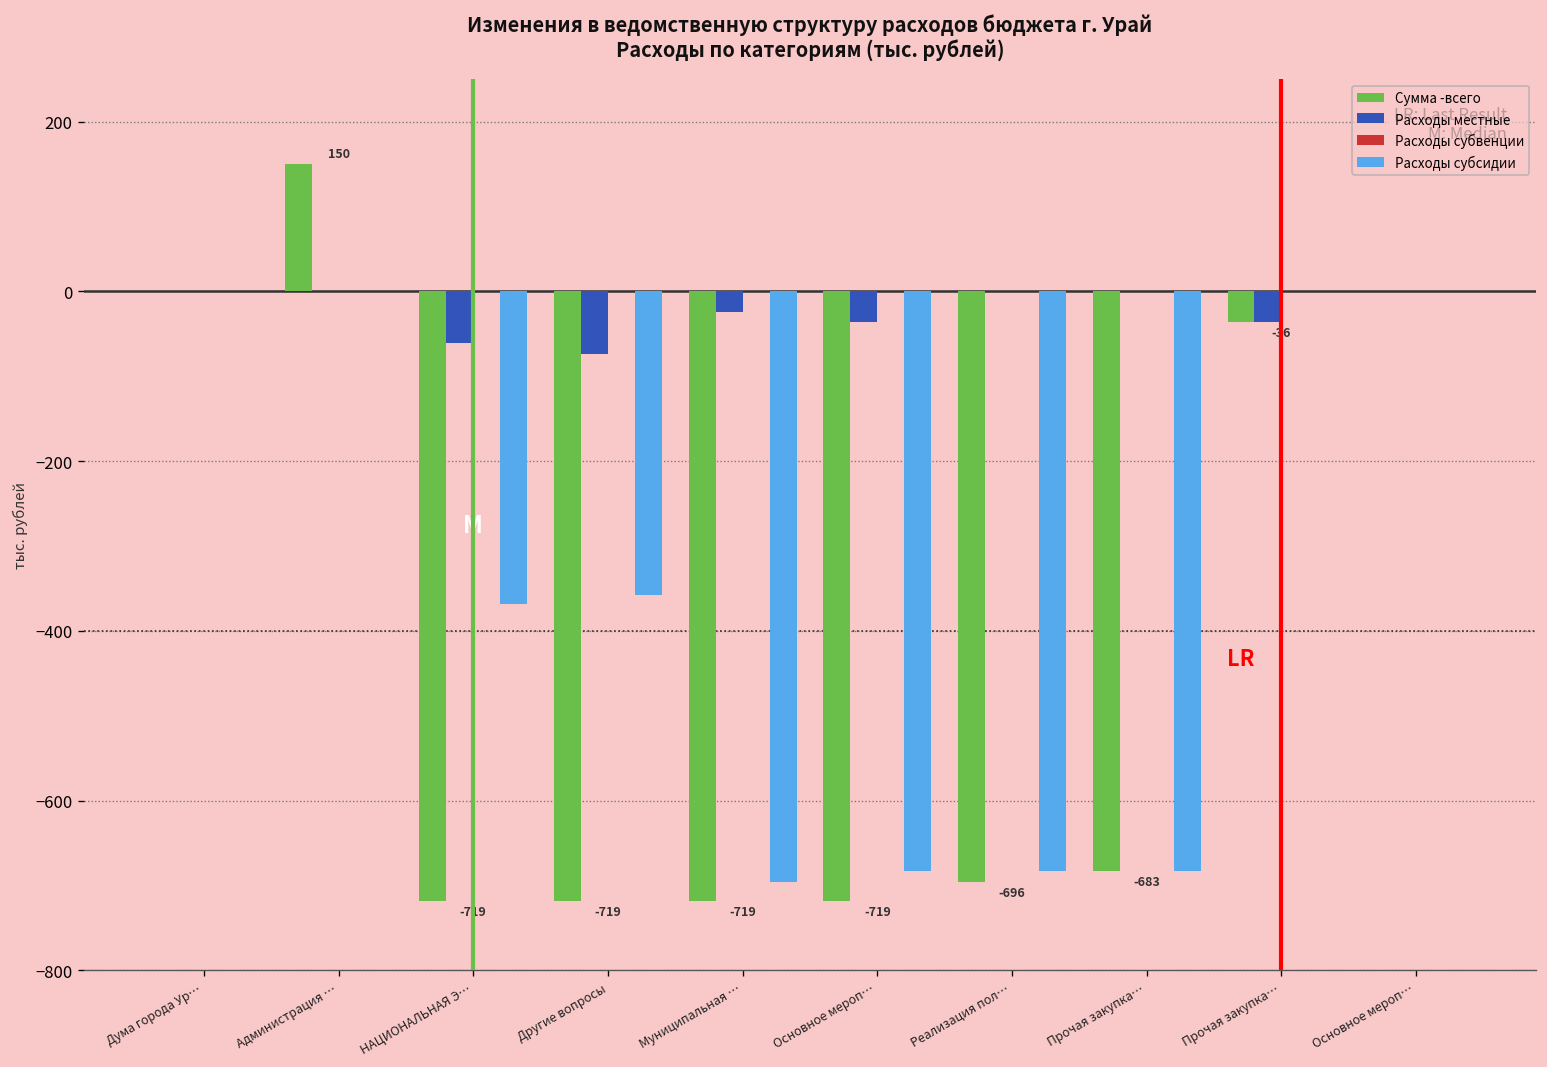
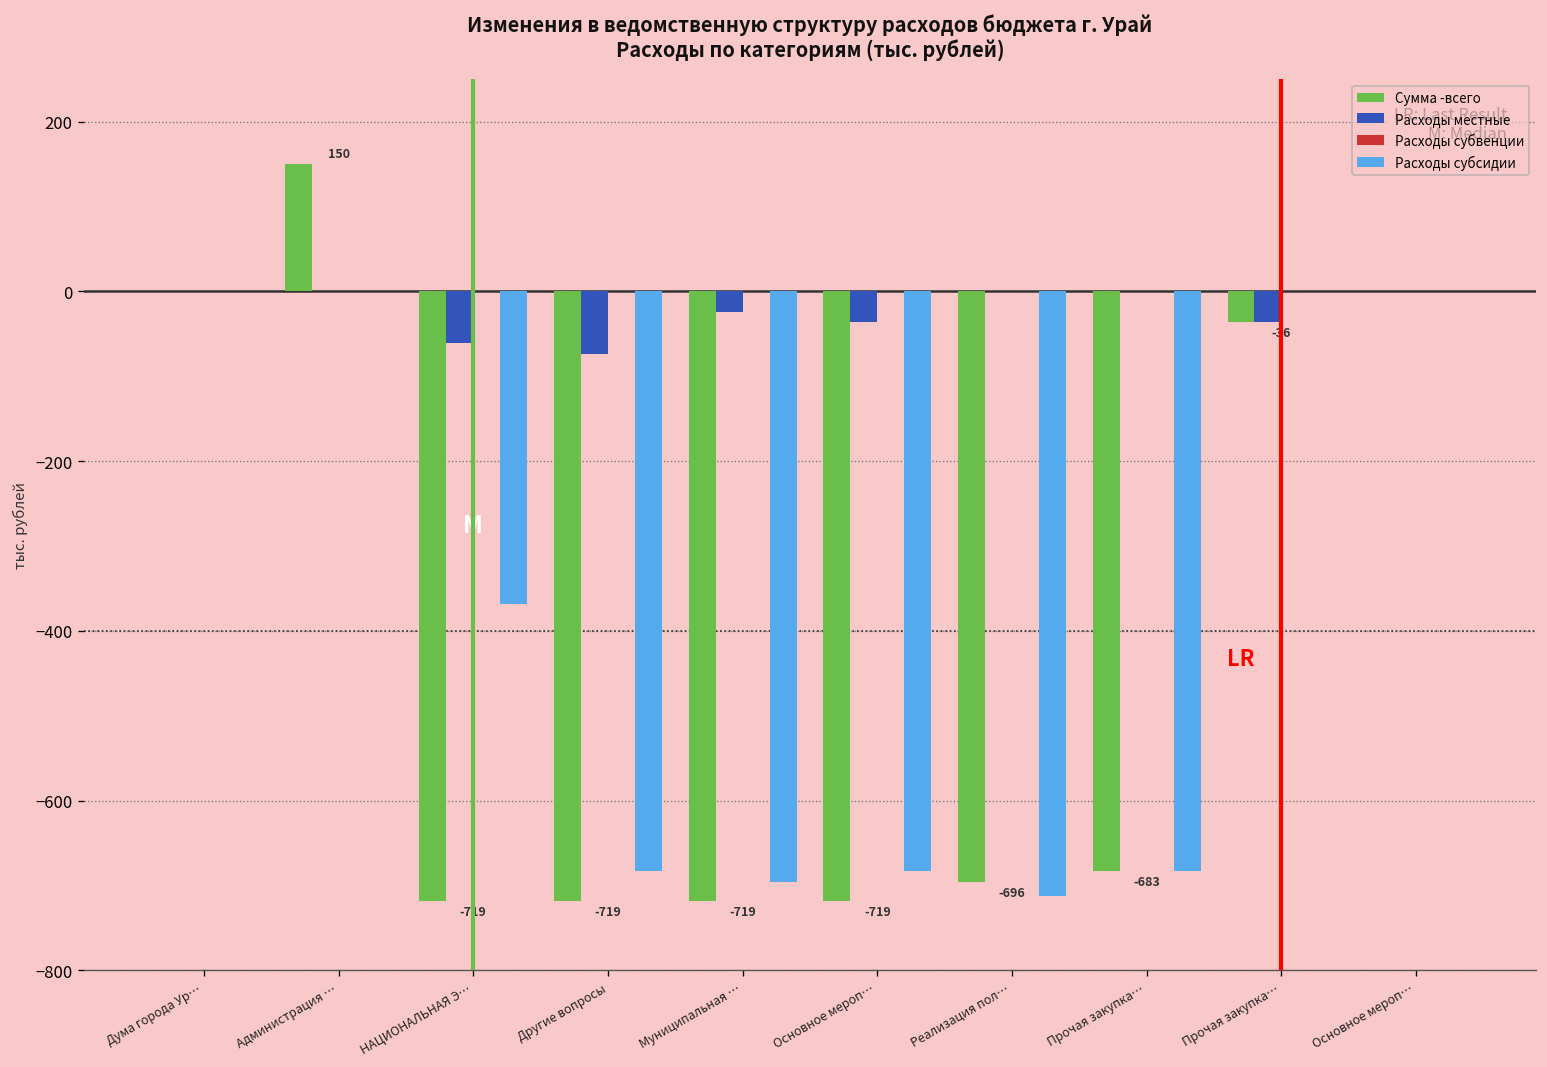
  {
    "Сумма -всего": {
      "Администрация …": 150,
      "НАЦИОНАЛЬНАЯ Э…": -719,
      "Другие вопросы": -719,
      "Муниципальная …": -719,
      "Реализация пол…": -696
    },
    "Расходы местные": {
      "Дума города Ур…": 0,
      "Администрация …": 0,
      "НАЦИОНАЛЬНАЯ Э…": -60,
      "Другие вопросы": -70,
      "Муниципальная …": -20,
      "Реализация пол…": 0
    },
    "Расходы субвенции": {
      "Дума города Ур…": 0,
      "Администрация …": 0,
      "НАЦИОНАЛЬНАЯ Э…": 0,
      "Другие вопросы": 0,
      "Муниципальная …": 0,
      "Реализация пол…": 0
    },
    "Расходы субсидии": {
      "Дума города Ур…": 0,
      "Администрация …": 0,
      "НАЦИОНАЛЬНАЯ Э…": -370,
-     "Другие вопросы": -360,
+     "Другие вопросы": -680,
      "Муниципальная …": -700,
-     "Реализация пол…": -680
+     "Реализация пол…": -710
    }
  }
